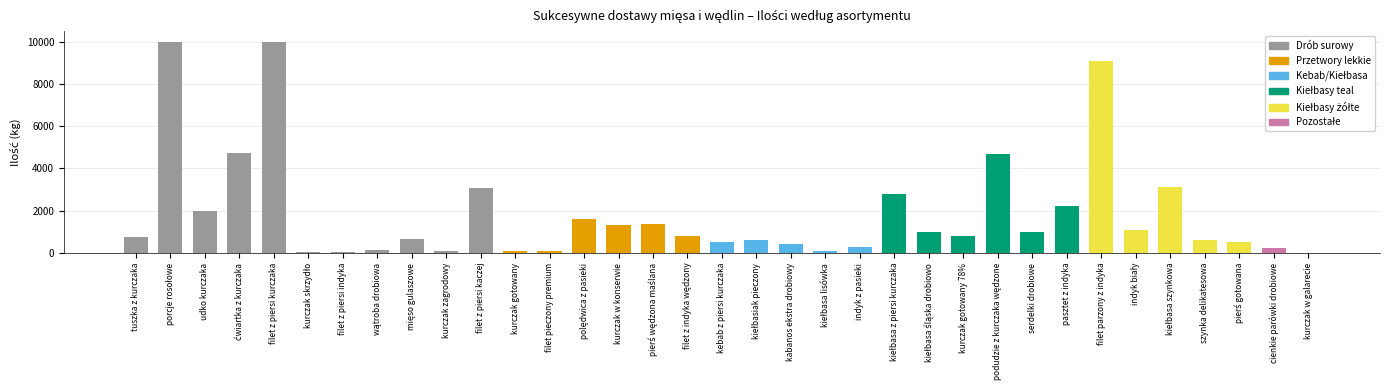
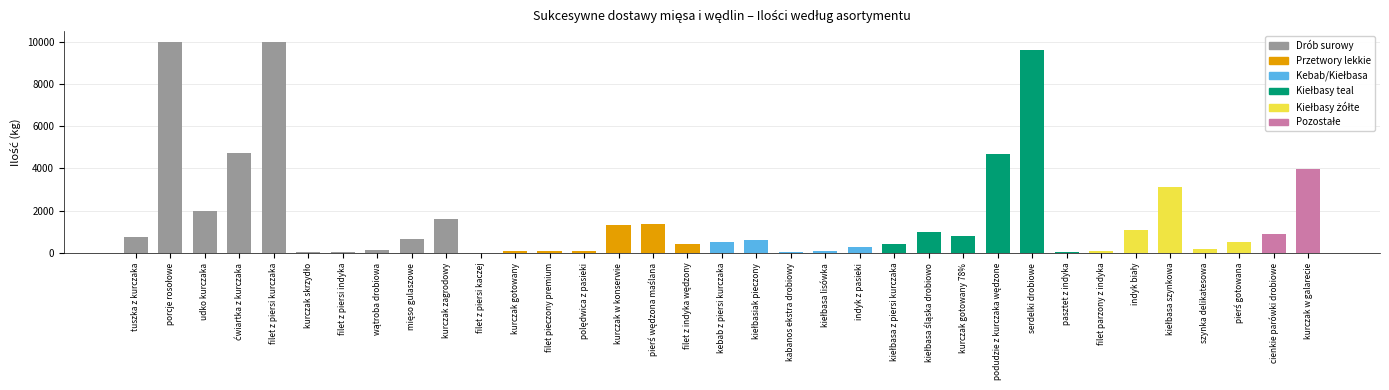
  {
    "tuszka z kurczaka": 800,
    "porcje rosołowe": 10000,
    "udko kurczaka": 2000,
    "ćwiartka z kurczaka": 4700,
    "filet z piersi kurczaka": 10000,
    "wątroba drobiowa": 200,
    "mięso gulaszowe": 600,
-   "kurczak zagrodowy": 100,
-   "filet z piersi kaczej": 3100,
-   "polędwica z pasieki": 1600,
+   "kurczak zagrodowy": 1600,
+   "filet z piersi kaczej": 0,
+   "polędwica z pasieki": 100,
    "kurczak w konserwie": 1300,
    "pierś wędzona maślana": 1400,
-   "filet z indyka wędzony": 800,
+   "filet z indyka wędzony": 400,
    "kebab z piersi kurczaka": 500,
    "kiełbasiak pieczony": 600,
-   "kabanos ekstra drobiowy": 400,
+   "kabanos ekstra drobiowy": 100,
    "indyk z pasieki": 300,
-   "kiełbasa z piersi kurczaka": 2800,
+   "kiełbasa z piersi kurczaka": 400,
    "kiełbasa śląska drobiowo": 1000,
    "kurczak gotowany 78%": 800,
    "podudzie z kurczaka wędzone": 4700,
-   "serdelki drobiowe": 1000,
-   "pasztet z indyka": 2200,
-   "filet parzony z indyka": 9100,
+   "serdelki drobiowe": 9600,
+   "pasztet z indyka": 0,
+   "filet parzony z indyka": 100,
    "indyk biały": 1100,
    "kiełbasa szynkowa": 3100,
-   "szynka delikatesowa": 600,
+   "szynka delikatesowa": 200,
    "pierś gotowana": 500,
-   "cienkie parówki drobiowe": 300,
-   "kurczak w galarecie": 0
+   "cienkie parówki drobiowe": 900,
+   "kurczak w galarecie": 4000
  }
